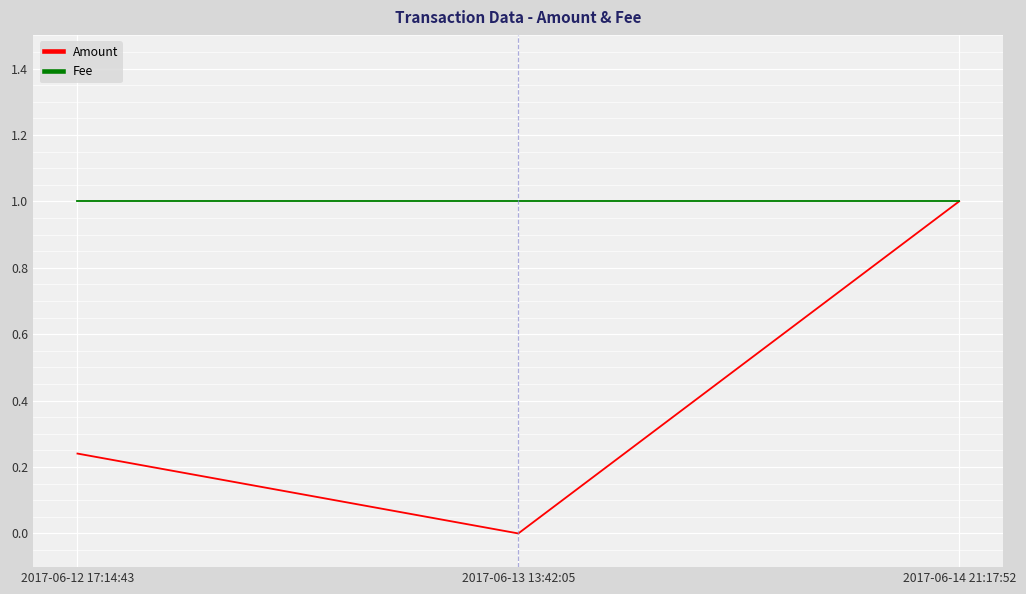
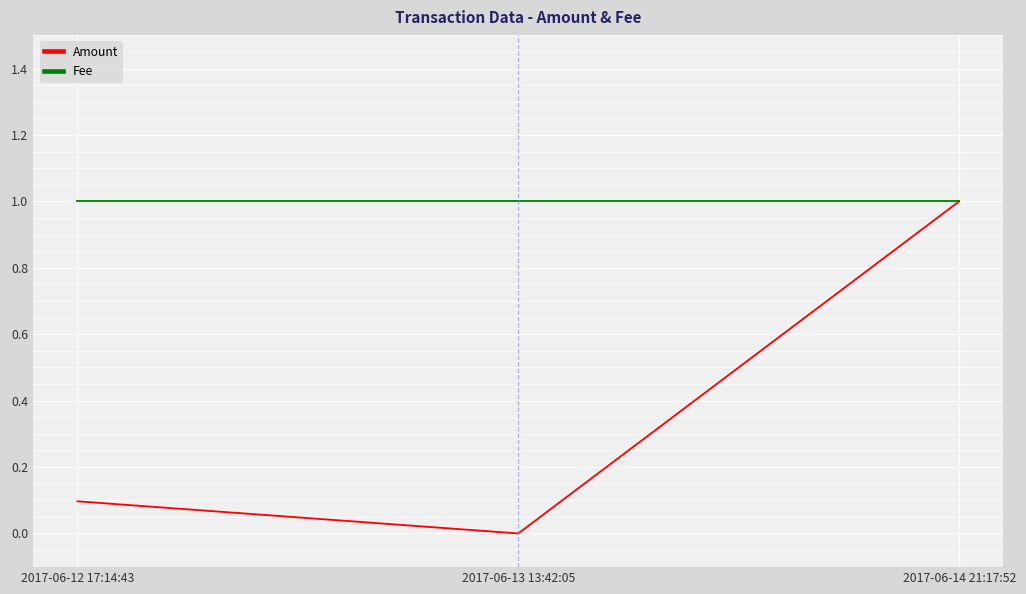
  {
    "Amount": {
-     "2017-06-12 17:14:43": 0.24,
+     "2017-06-12 17:14:43": 0.10,
      "2017-06-13 13:42:05": 0.00
    },
    "Fee": {
      "2017-06-12 17:14:43": 1.00,
      "2017-06-13 13:42:05": 1.00
    }
  }
